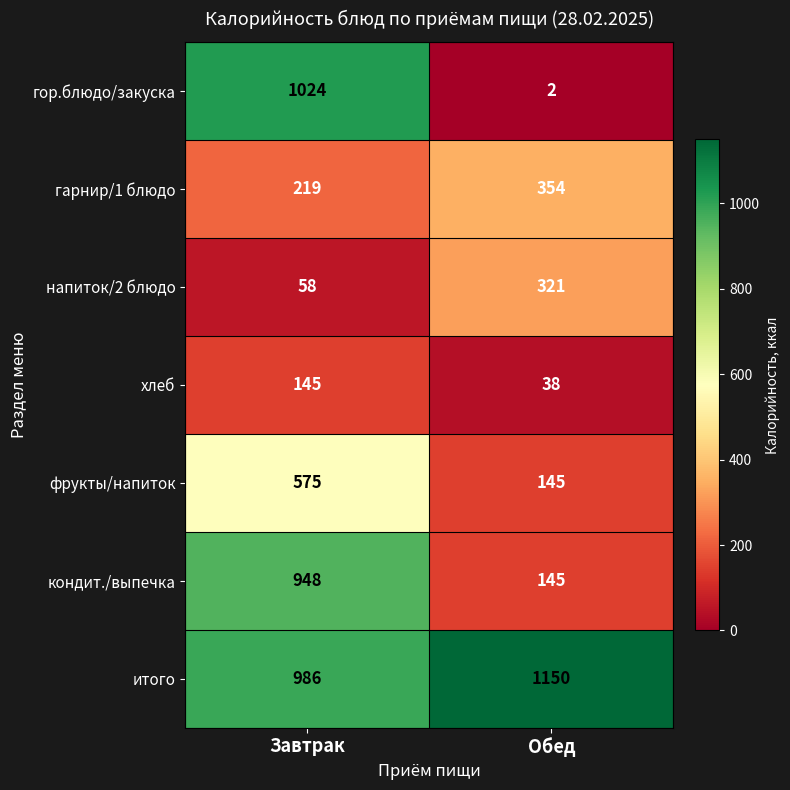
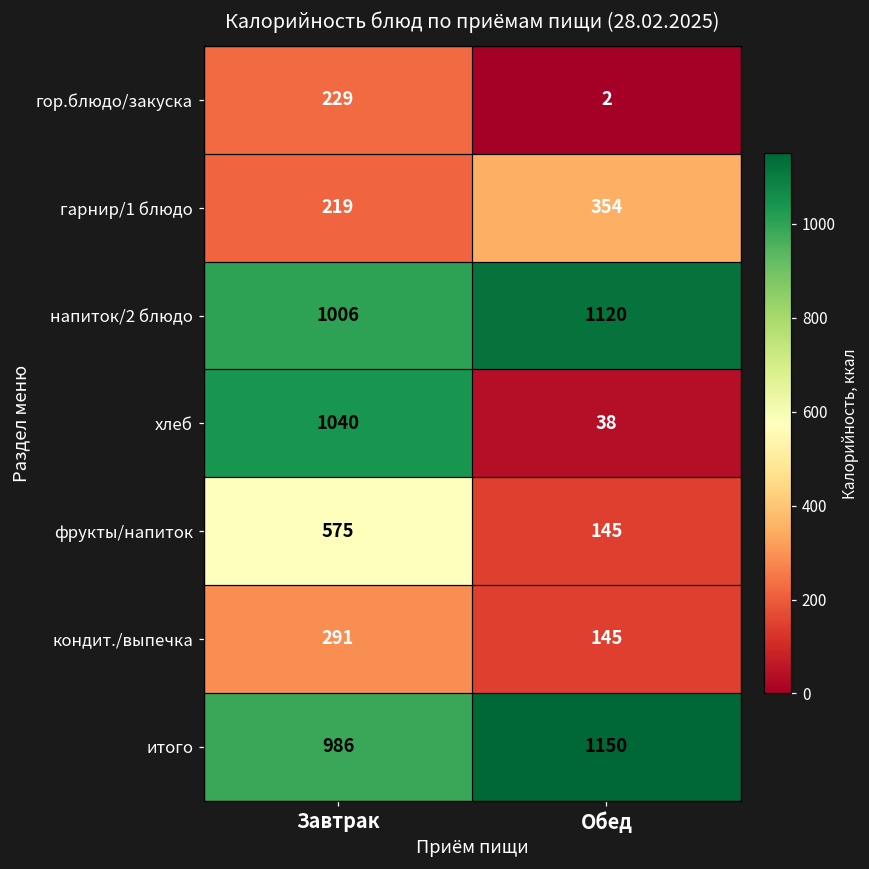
  {
    "гор.блюдо/закуска": {
-     "Завтрак": 1024,
+     "Завтрак": 229,
      "Обед": 2
    },
    "гарнир/1 блюдо": {
      "Завтрак": 219,
      "Обед": 354
    },
    "напиток/2 блюдо": {
-     "Завтрак": 58,
-     "Обед": 321
+     "Завтрак": 1006,
+     "Обед": 1120
    },
    "хлеб": {
-     "Завтрак": 145,
+     "Завтрак": 1040,
      "Обед": 38
    },
    "фрукты/напиток": {
      "Завтрак": 575,
      "Обед": 145
    },
    "кондит./выпечка": {
-     "Завтрак": 948,
+     "Завтрак": 291,
      "Обед": 145
    },
    "итого": {
      "Завтрак": 986,
      "Обед": 1150
    }
  }
